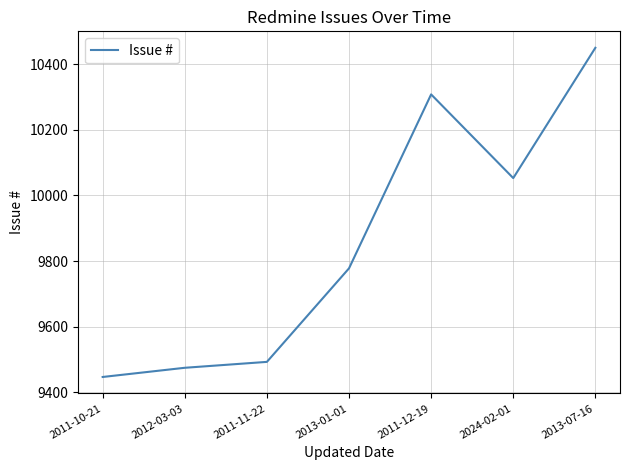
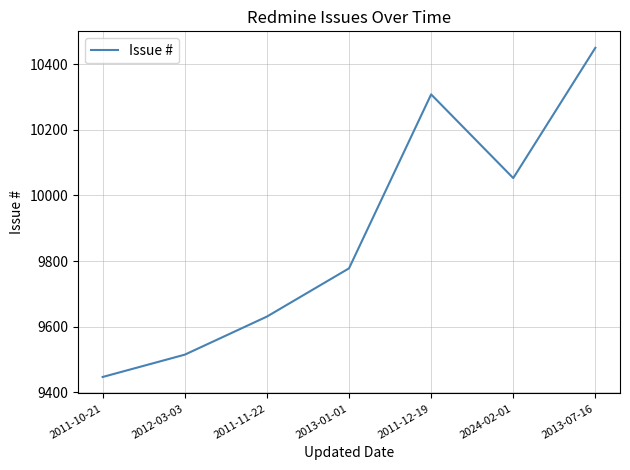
  {
    "2011-10-21": 9450,
-   "2012-03-03": 9480,
-   "2011-11-22": 9490,
+   "2012-03-03": 9520,
+   "2011-11-22": 9630,
    "2013-01-01": 9780,
    "2011-12-19": 10310,
    "2024-02-01": 10050,
    "2013-07-16": 10450
  }
